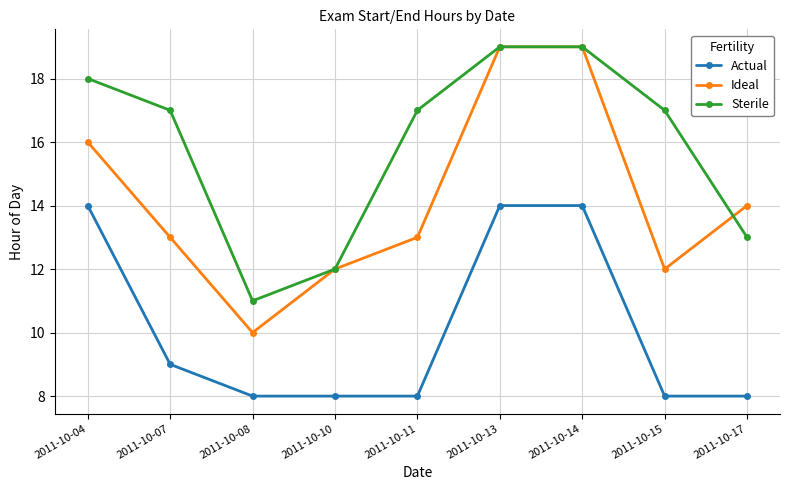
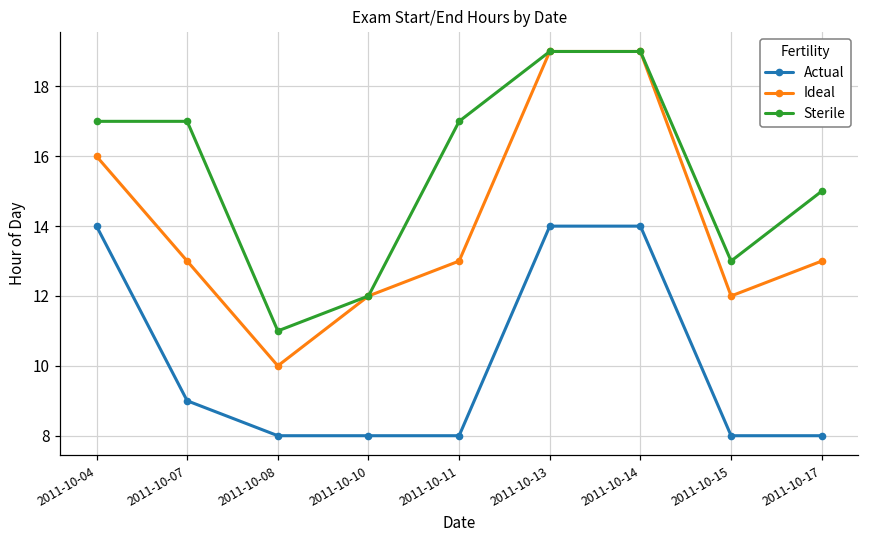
  {
    "Actual": {
      "2011-10-04": 14,
      "2011-10-07": 9,
      "2011-10-08": 8,
      "2011-10-10": 8,
      "2011-10-11": 8,
      "2011-10-13": 14,
      "2011-10-14": 14,
      "2011-10-15": 8,
      "2011-10-17": 8
    },
    "Ideal": {
      "2011-10-04": 16,
      "2011-10-07": 13,
      "2011-10-08": 10,
      "2011-10-11": 13,
      "2011-10-15": 12,
-     "2011-10-17": 14
+     "2011-10-17": 13
    },
    "Sterile": {
-     "2011-10-04": 18,
+     "2011-10-04": 17,
      "2011-10-07": 17,
      "2011-10-08": 11,
      "2011-10-11": 17,
-     "2011-10-15": 17,
-     "2011-10-17": 13
+     "2011-10-15": 13,
+     "2011-10-17": 15
    }
  }
